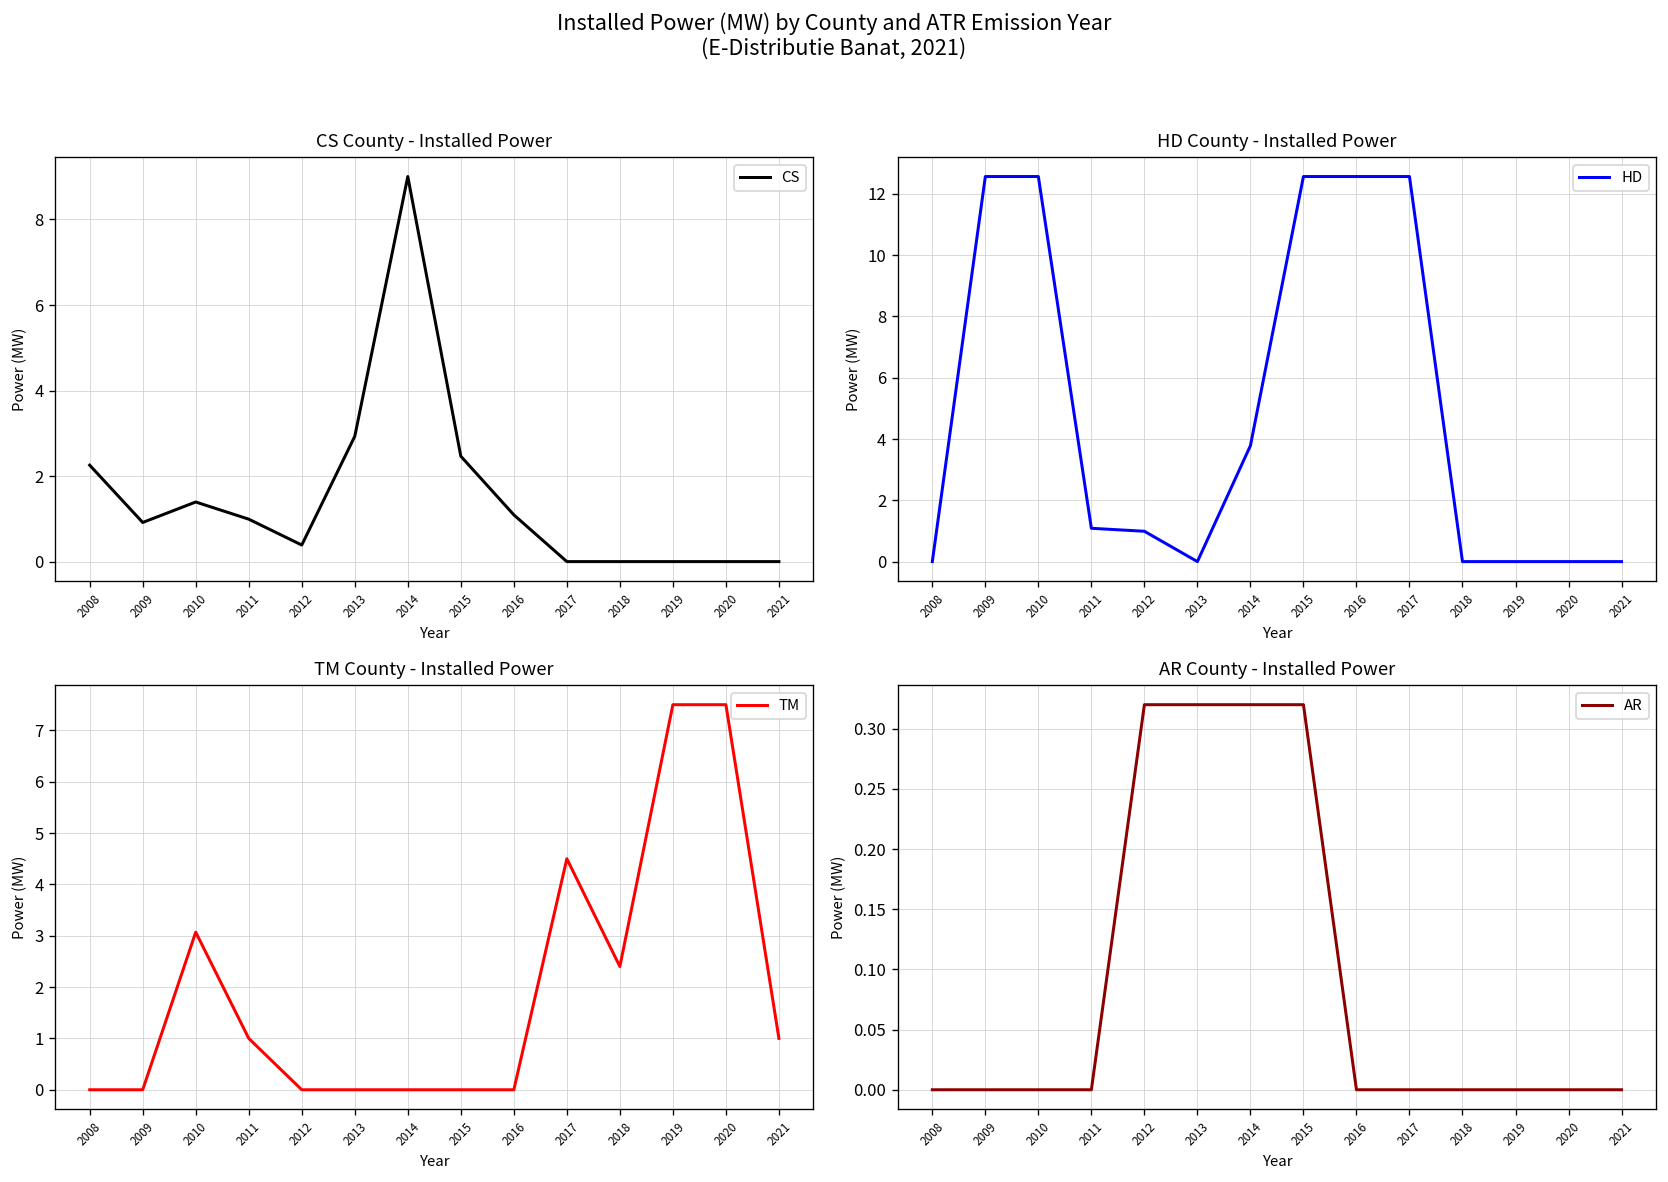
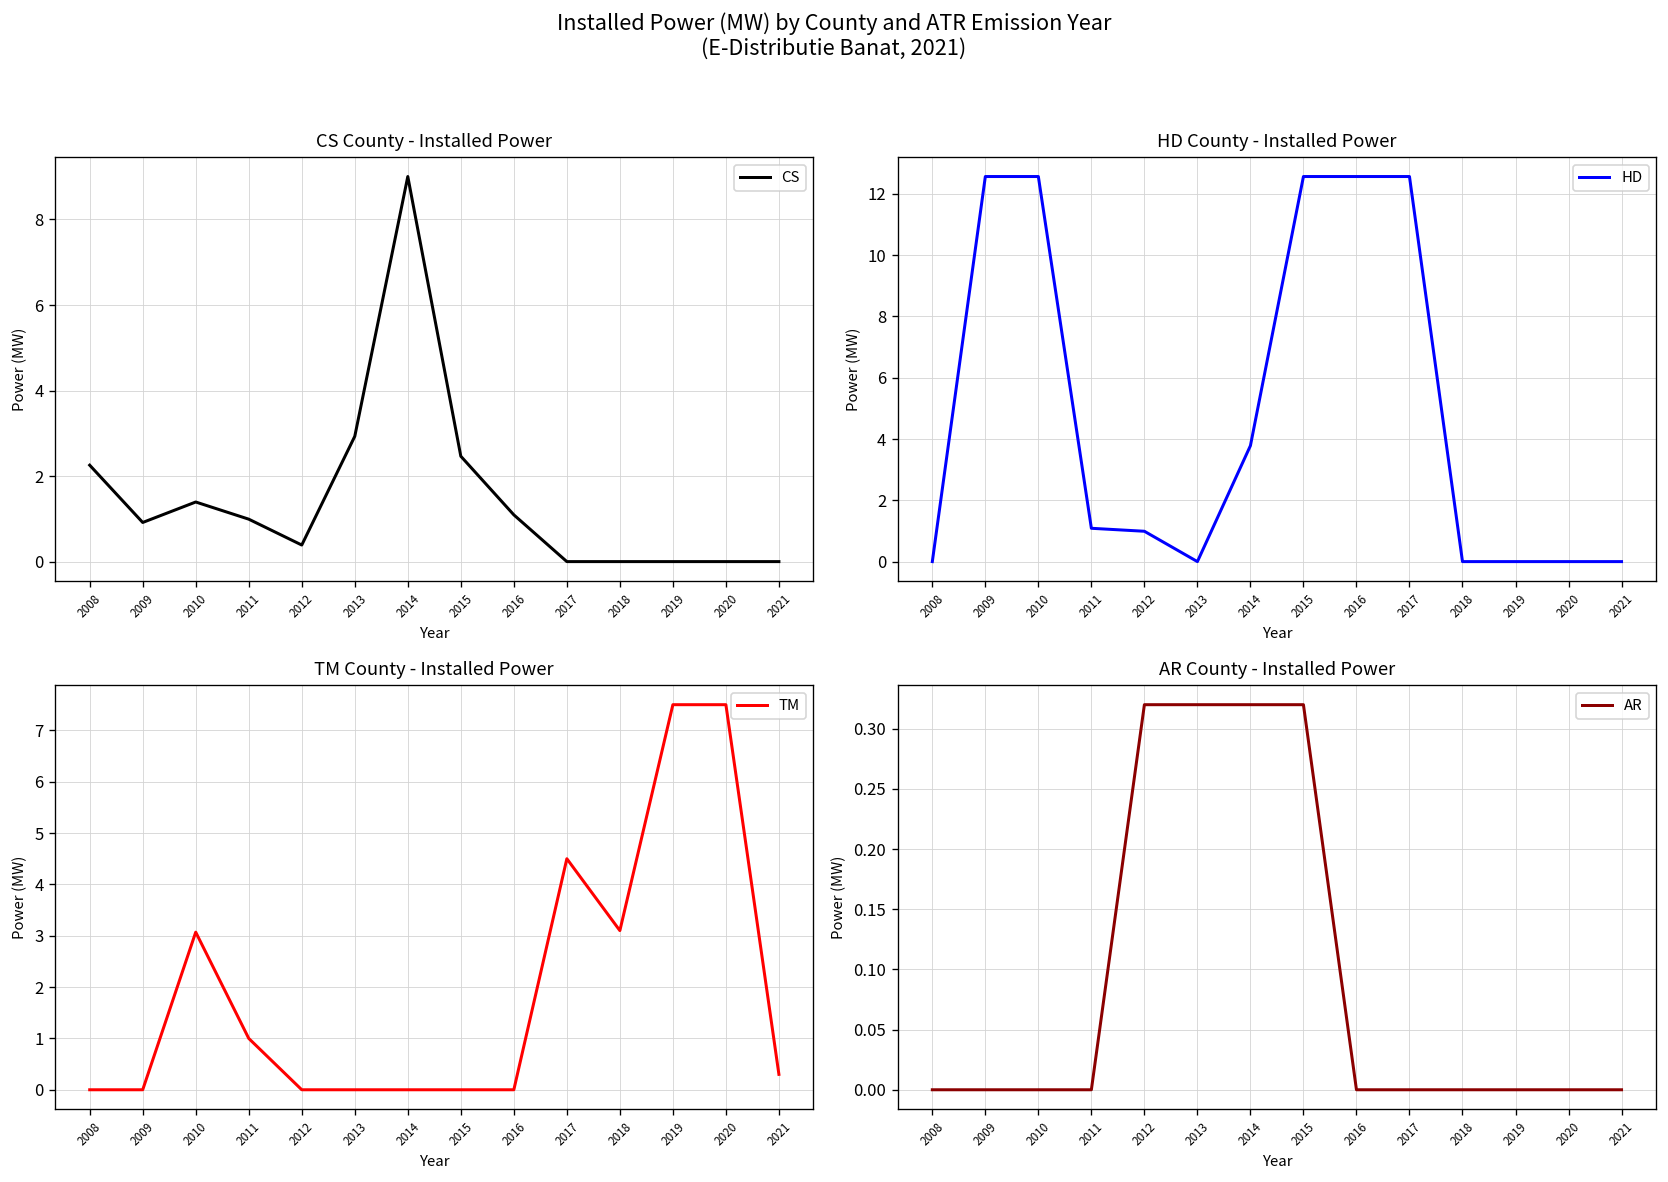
  {
    "CS County - Installed Power": {
      "2008": 2.3,
      "2009": 0.9,
      "2010": 1.4,
      "2011": 1.0,
      "2012": 0.4,
      "2013": 2.9,
      "2014": 9.0,
      "2015": 2.5,
      "2016": 1.1,
      "2017": 0.0,
      "2018": 0.0,
      "2019": 0.0,
      "2020": 0.0,
      "2021": 0.0
    },
    "HD County - Installed Power": {
      "2008": 0.0,
      "2009": 12.6,
      "2010": 12.6,
      "2011": 1.1,
      "2012": 1.0,
      "2013": 0.0,
      "2014": 3.8,
      "2015": 12.6,
      "2016": 12.6,
      "2017": 12.6,
      "2018": 0.0,
      "2019": 0.0,
      "2020": 0.0,
      "2021": 0.0
    },
    "TM County - Installed Power": {
      "2008": 0.0,
      "2009": 0.0,
      "2010": 3.1,
      "2011": 1.0,
      "2012": 0.0,
      "2013": 0.0,
      "2014": 0.0,
      "2015": 0.0,
      "2016": 0.0,
      "2017": 4.5,
-     "2018": 2.4,
+     "2018": 3.1,
      "2019": 7.5,
      "2020": 7.5,
-     "2021": 1.0
+     "2021": 0.3
    },
    "AR County - Installed Power": {
      "2008": 0.000,
      "2009": 0.000,
      "2010": 0.000,
      "2011": 0.000,
      "2012": 0.320,
      "2013": 0.320,
      "2014": 0.320,
      "2015": 0.320,
      "2016": 0.000,
      "2017": 0.000,
      "2018": 0.000,
      "2019": 0.000,
      "2020": 0.000,
      "2021": 0.000
    }
  }
